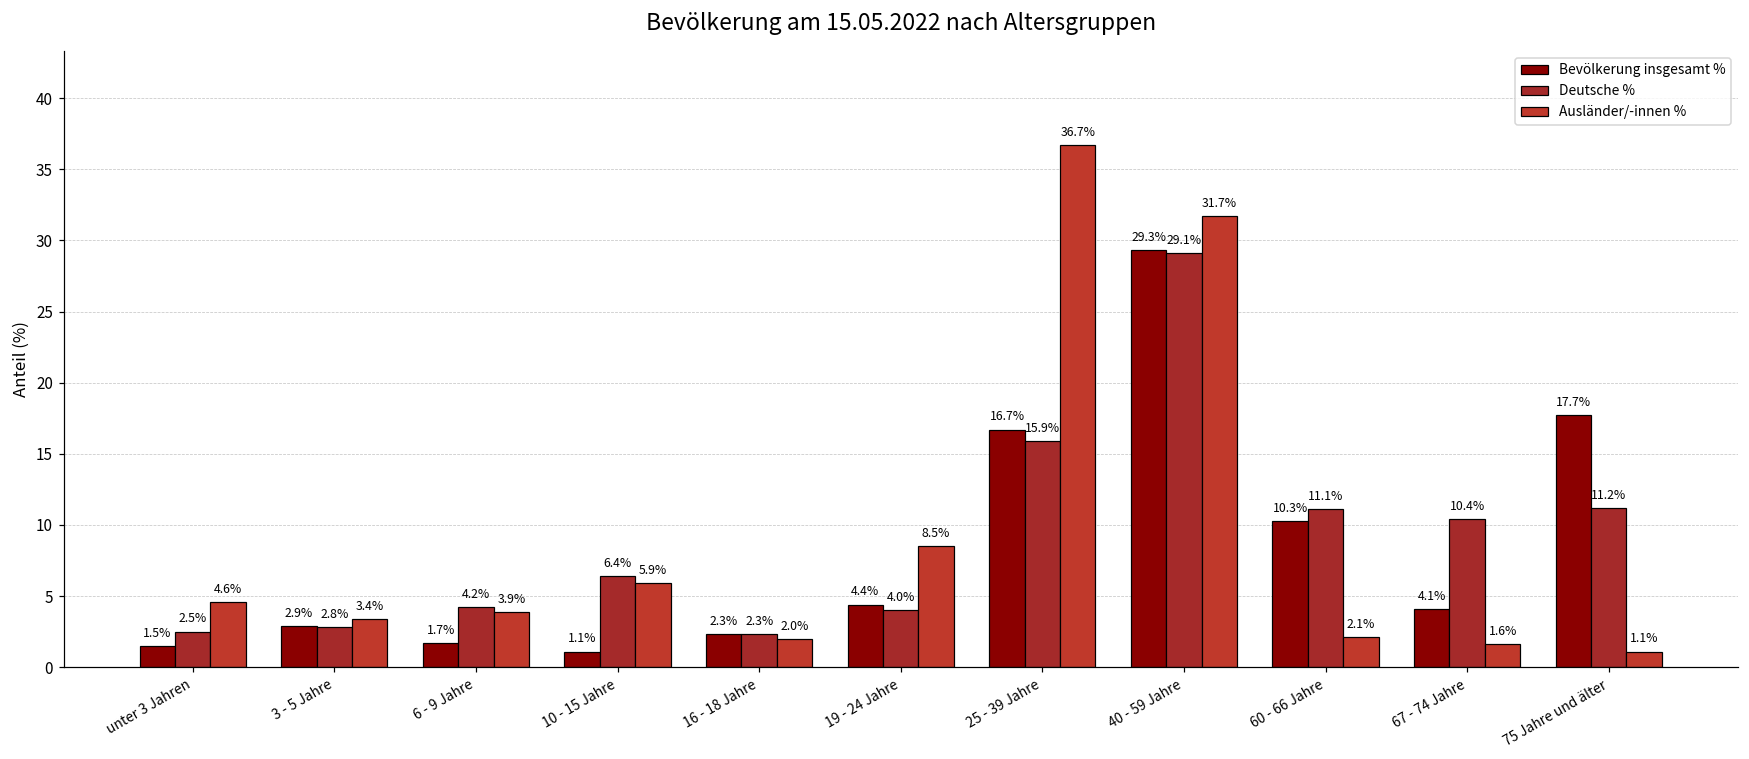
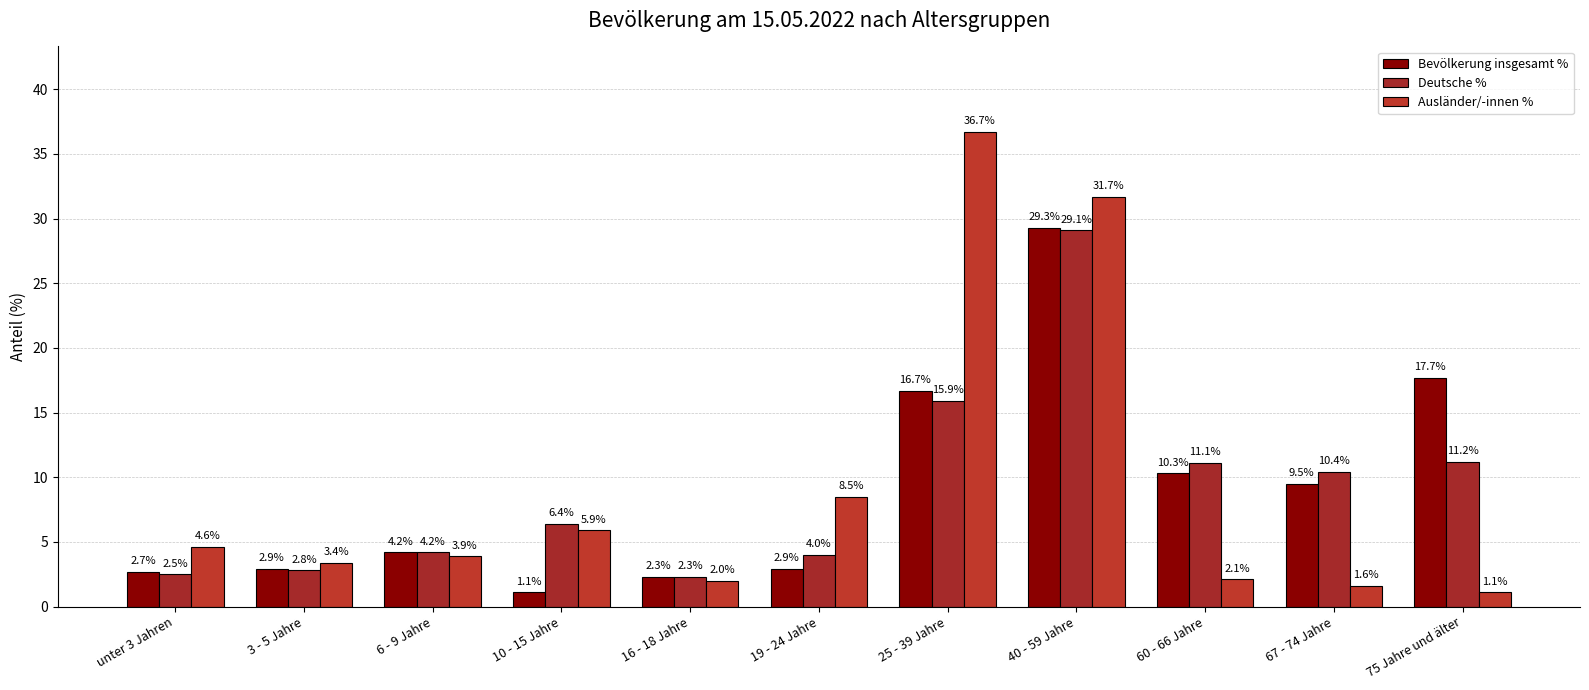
  {
    "Bevölkerung insgesamt %": {
-     "unter 3 Jahren": "1.5%",
+     "unter 3 Jahren": "2.7%",
      "3 - 5 Jahre": "2.9%",
-     "6 - 9 Jahre": "1.7%",
+     "6 - 9 Jahre": "4.2%",
      "10 - 15 Jahre": "1.1%",
      "16 - 18 Jahre": "2.3%",
-     "19 - 24 Jahre": "4.4%",
+     "19 - 24 Jahre": "2.9%",
      "25 - 39 Jahre": "16.7%",
      "40 - 59 Jahre": "29.3%",
      "60 - 66 Jahre": "10.3%",
-     "67 - 74 Jahre": "4.1%",
+     "67 - 74 Jahre": "9.5%",
      "75 Jahre und älter": "17.7%"
    }
  }
